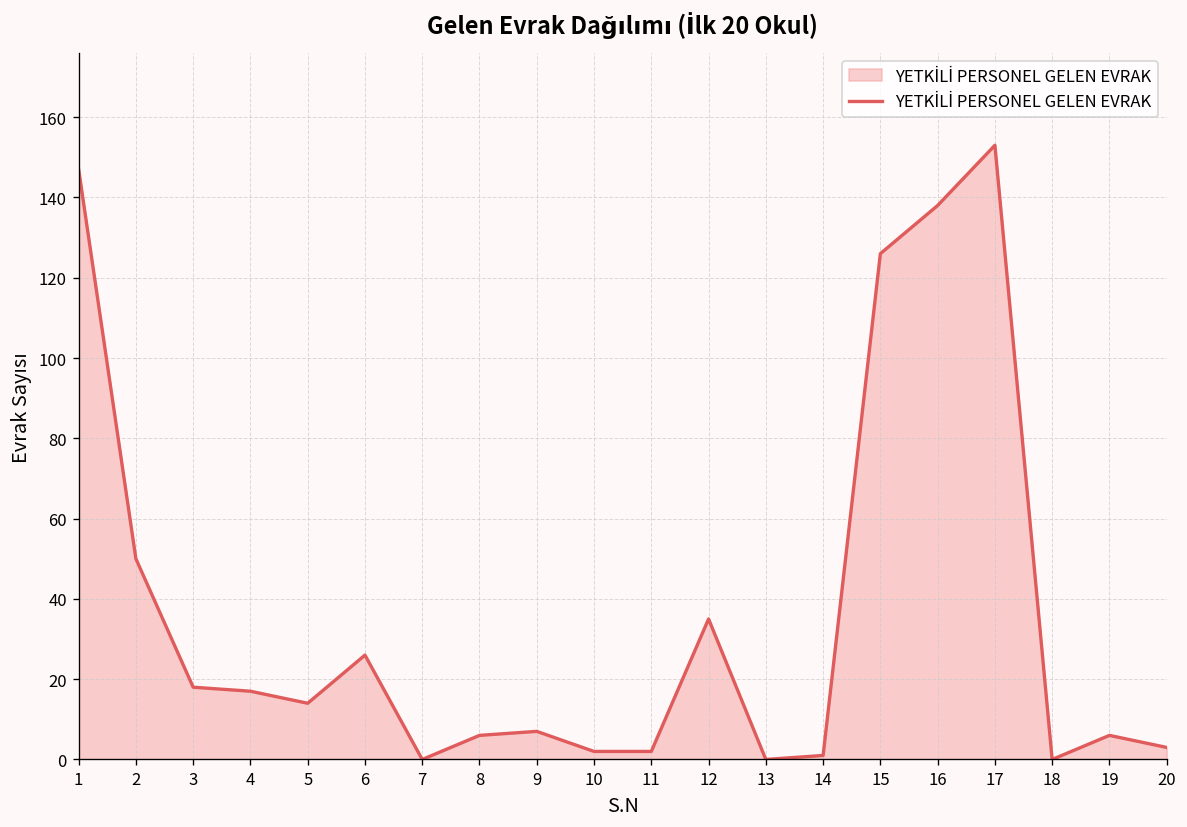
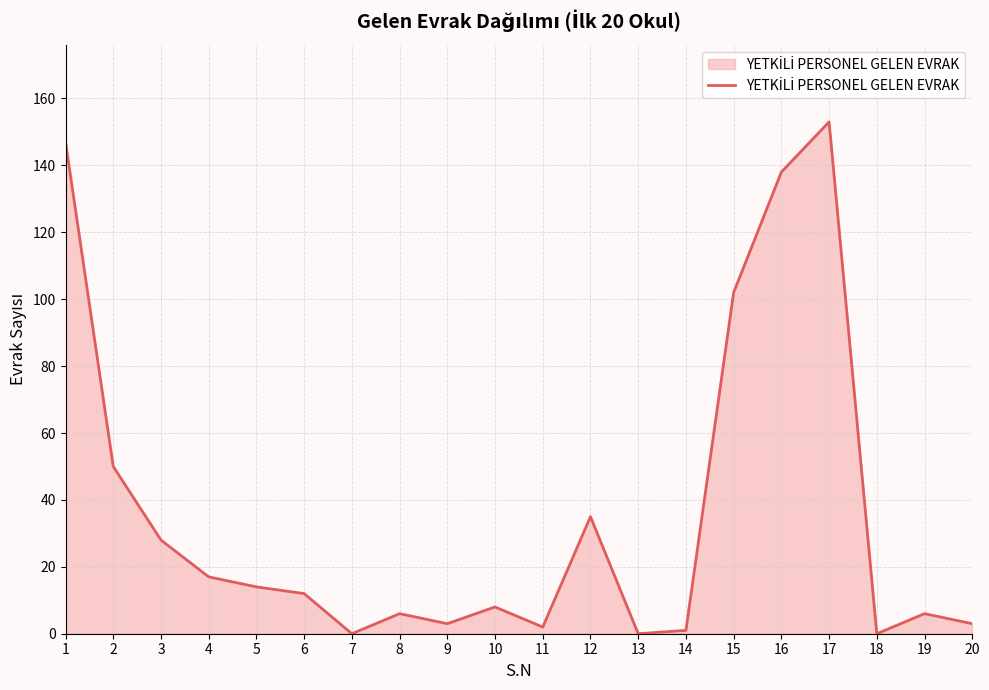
  {
    "1": 147,
    "2": 50,
-   "3": 18,
+   "3": 28,
    "4": 17,
    "5": 14,
-   "6": 26,
+   "6": 12,
    "7": 0,
    "8": 6,
-   "9": 7,
-   "10": 2,
+   "9": 3,
+   "10": 8,
    "11": 2,
    "12": 35,
    "13": 0,
    "14": 1,
-   "15": 126,
+   "15": 102,
    "16": 138,
    "17": 153,
    "18": 0,
    "19": 6,
    "20": 3
  }
